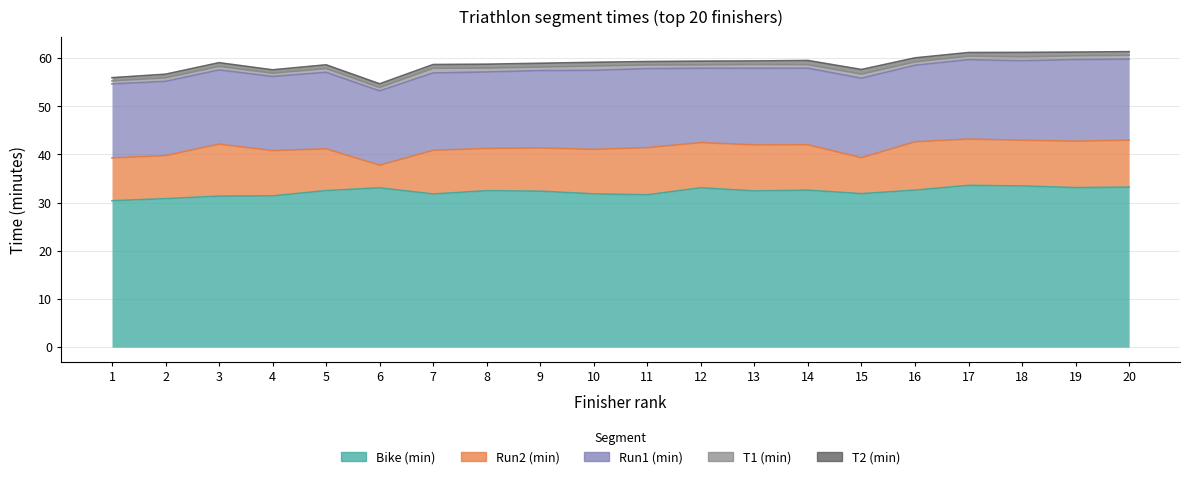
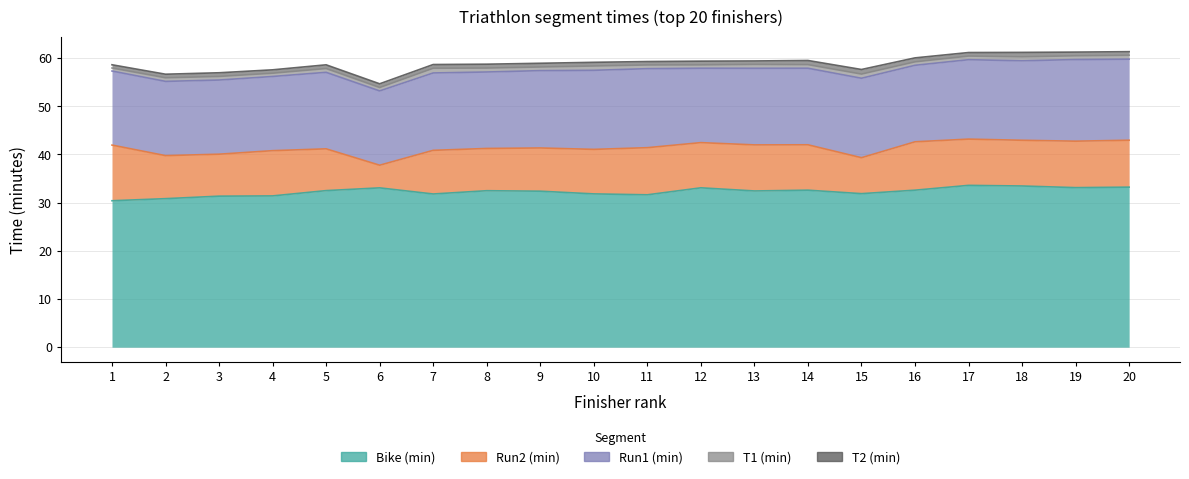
  {
    "Bike (min)": {
      "1": 30,
      "2": 31,
      "3": 31,
      "4": 31,
      "5": 33,
      "6": 33,
      "7": 32,
      "8": 32,
      "9": 32,
      "10": 32,
      "11": 32,
      "12": 33,
      "13": 32,
      "14": 33,
      "15": 32,
      "16": 33,
      "17": 34,
      "18": 33,
      "19": 33,
      "20": 33
    },
    "Run2 (min)": {
-     "1": 9,
+     "1": 12,
      "2": 9,
-     "3": 11,
+     "3": 9,
      "4": 9,
      "5": 9,
      "6": 5,
      "7": 9,
      "8": 9,
      "9": 9,
      "10": 9,
      "11": 10,
      "12": 9,
      "13": 10,
      "14": 9,
      "15": 7,
      "16": 10,
      "17": 10,
      "18": 9,
      "19": 10,
      "20": 10
    },
    "T2 (min)": {
      "1": 1,
      "2": 1,
      "3": 1,
      "4": 1,
      "5": 1,
      "6": 1,
      "7": 1,
      "8": 1,
      "9": 1,
      "10": 1,
      "11": 1,
      "12": 1,
      "13": 1,
      "14": 1,
      "15": 1,
      "16": 1,
      "17": 1,
      "18": 1,
      "19": 1,
      "20": 1
    }
  }
